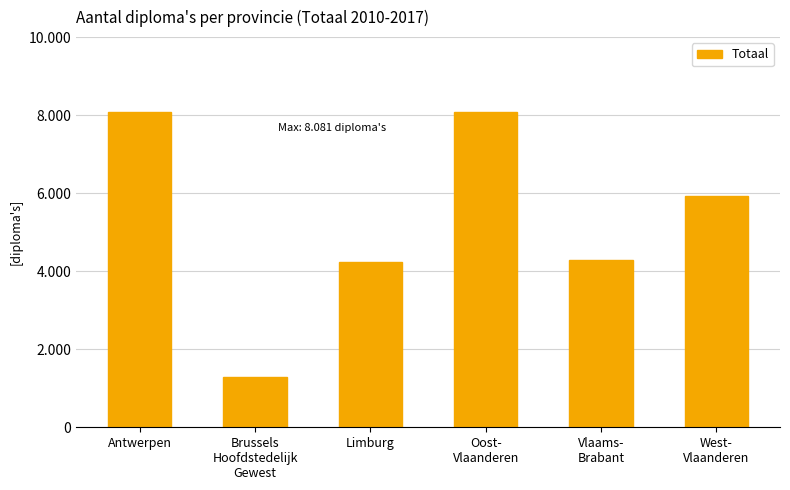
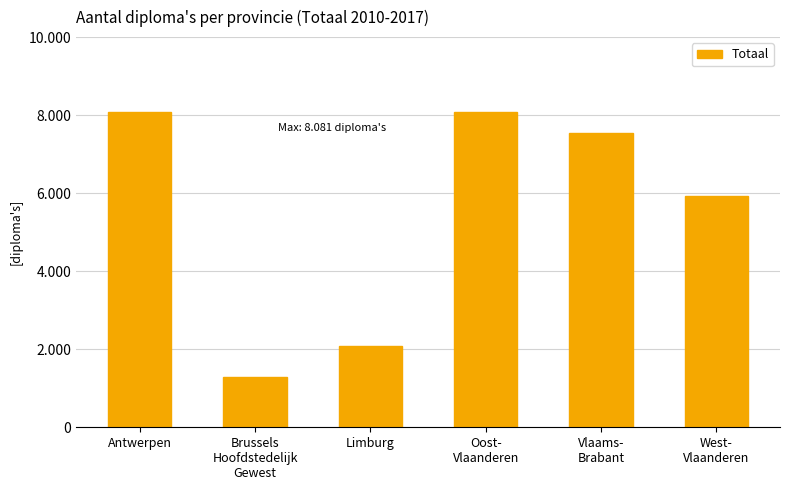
  {
    "Antwerpen": 8.1,
    "Brussels Hoofdstedelijk Gewest": 1.3,
-   "Limburg": 4.2,
+   "Limburg": 2.1,
    "Oost- Vlaanderen": 8.1,
-   "Vlaams- Brabant": 4.3,
+   "Vlaams- Brabant": 7.5,
    "West- Vlaanderen": 5.9
  }
